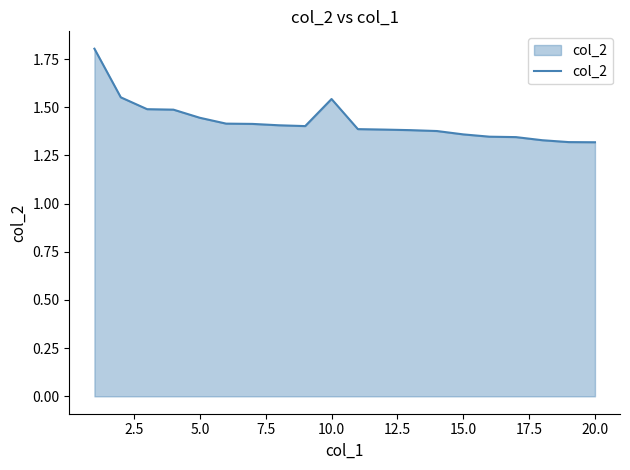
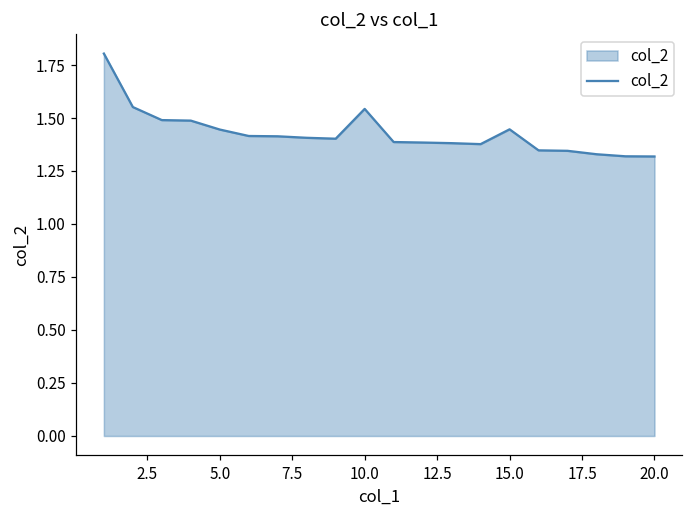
  {
    "5.0": 1.45,
    "10.0": 1.54,
-   "15.0": 1.36,
+   "15.0": 1.45,
    "20.0": 1.32
  }
